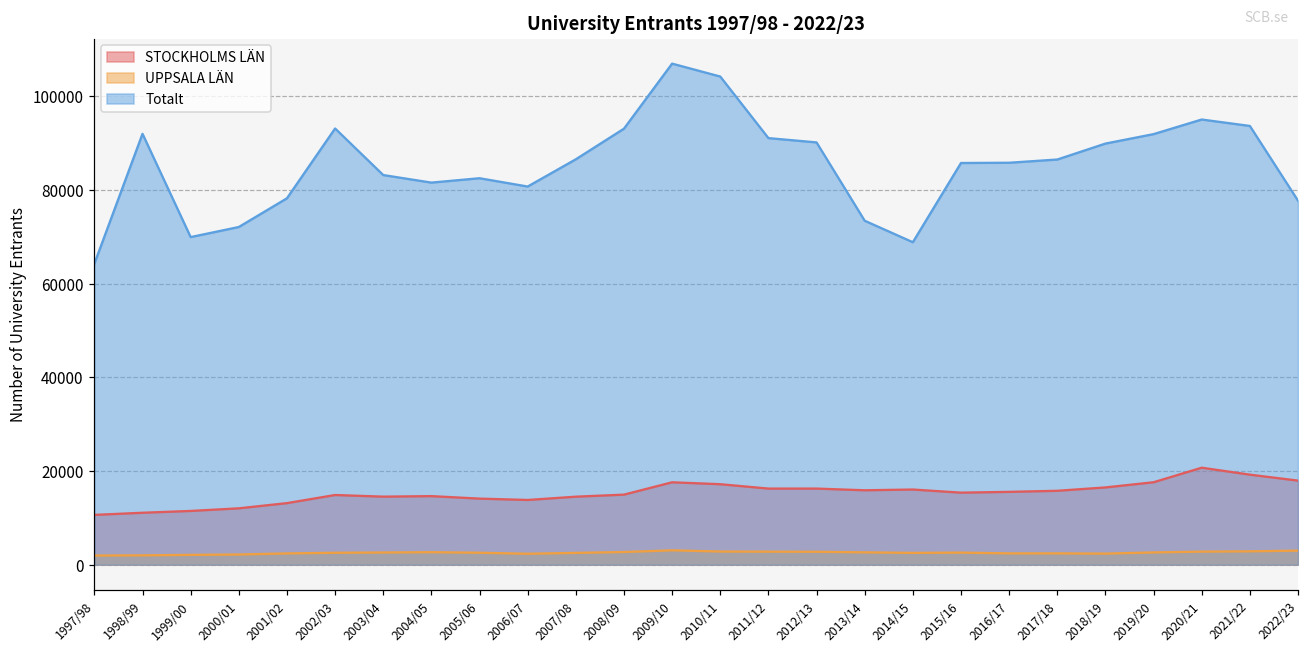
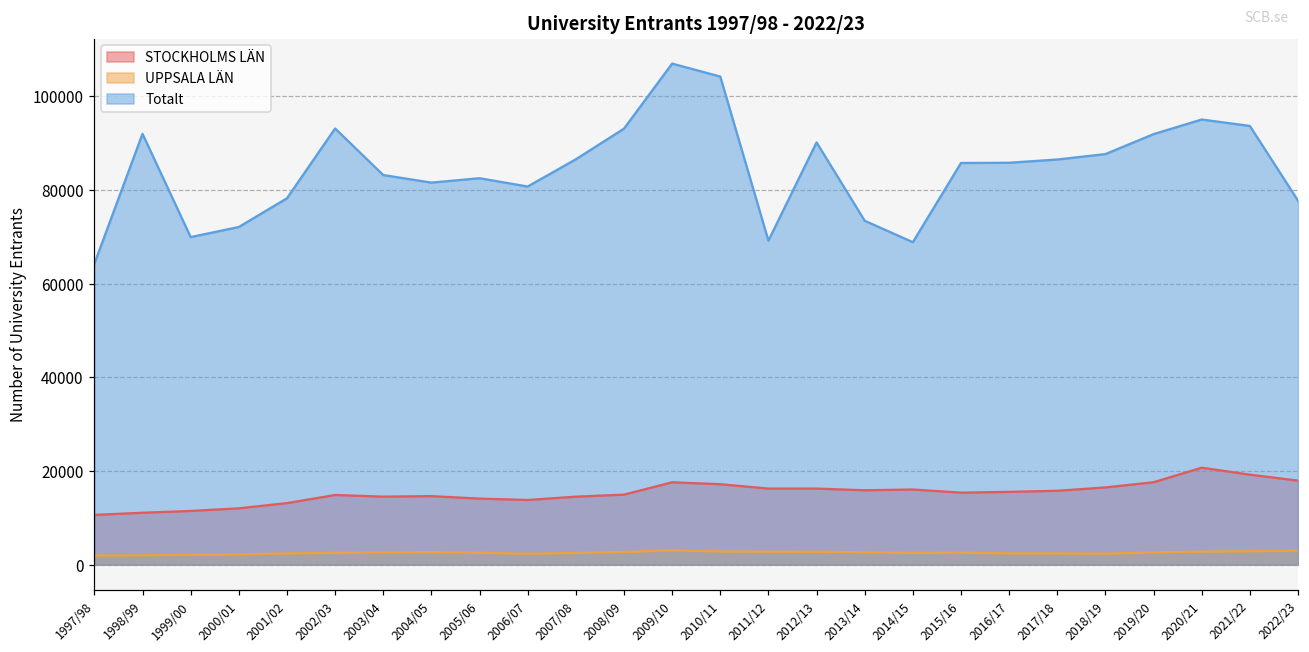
  {
    "Totalt": {
      "1997/98": 64000,
      "1998/99": 92000,
      "1999/00": 70000,
      "2000/01": 72000,
      "2001/02": 78000,
      "2002/03": 93000,
      "2003/04": 83000,
      "2004/05": 82000,
      "2005/06": 83000,
      "2006/07": 81000,
      "2007/08": 87000,
      "2008/09": 93000,
      "2009/10": 107000,
      "2010/11": 104000,
-     "2011/12": 91000,
+     "2011/12": 69000,
      "2012/13": 90000,
      "2013/14": 73000,
      "2014/15": 69000,
      "2015/16": 86000,
      "2016/17": 86000,
      "2017/18": 87000,
-     "2018/19": 90000,
+     "2018/19": 88000,
      "2019/20": 92000,
      "2020/21": 95000,
      "2021/22": 94000,
      "2022/23": 78000
    }
  }
